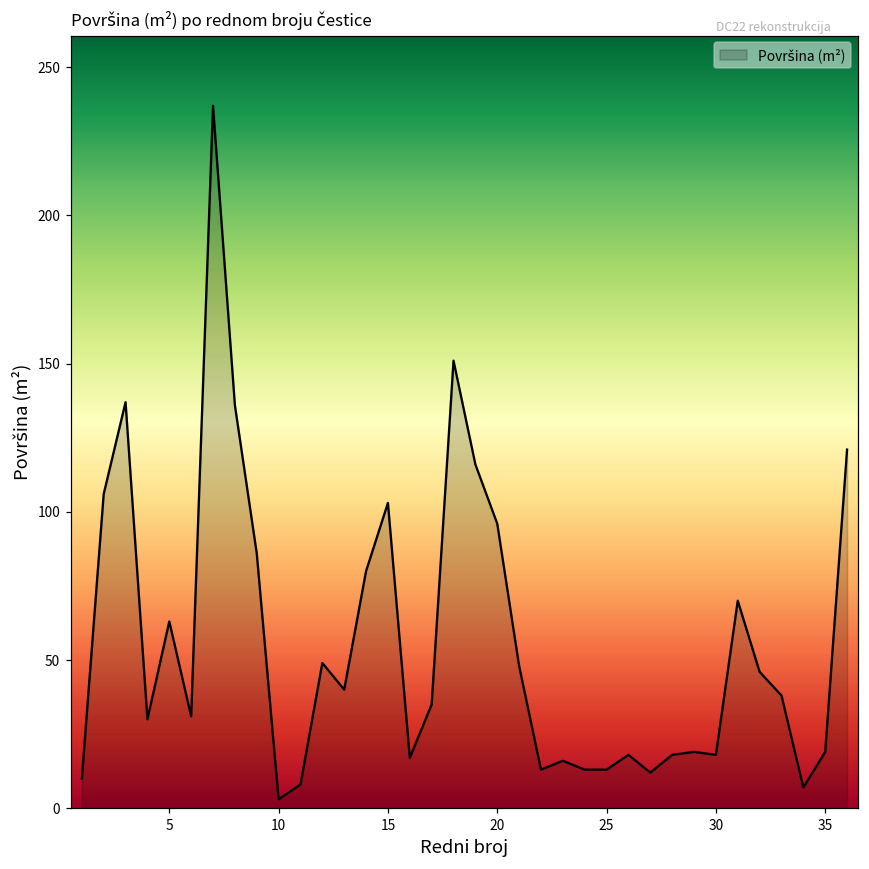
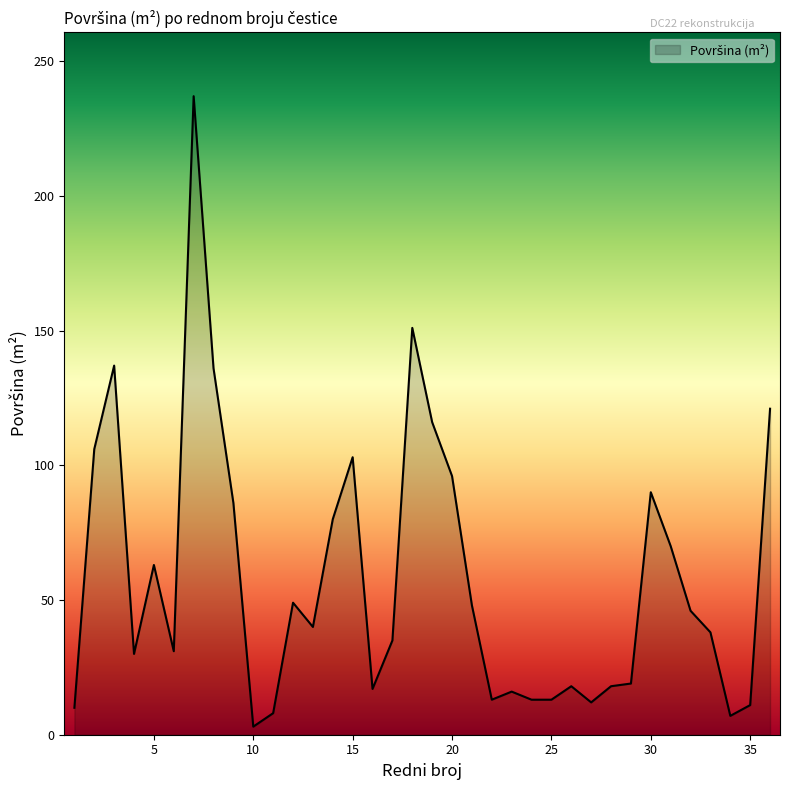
  {
    "5": 63,
    "10": 3,
    "15": 103,
    "20": 96,
    "25": 13,
-   "30": 18,
-   "35": 19
+   "30": 90,
+   "35": 11
  }
